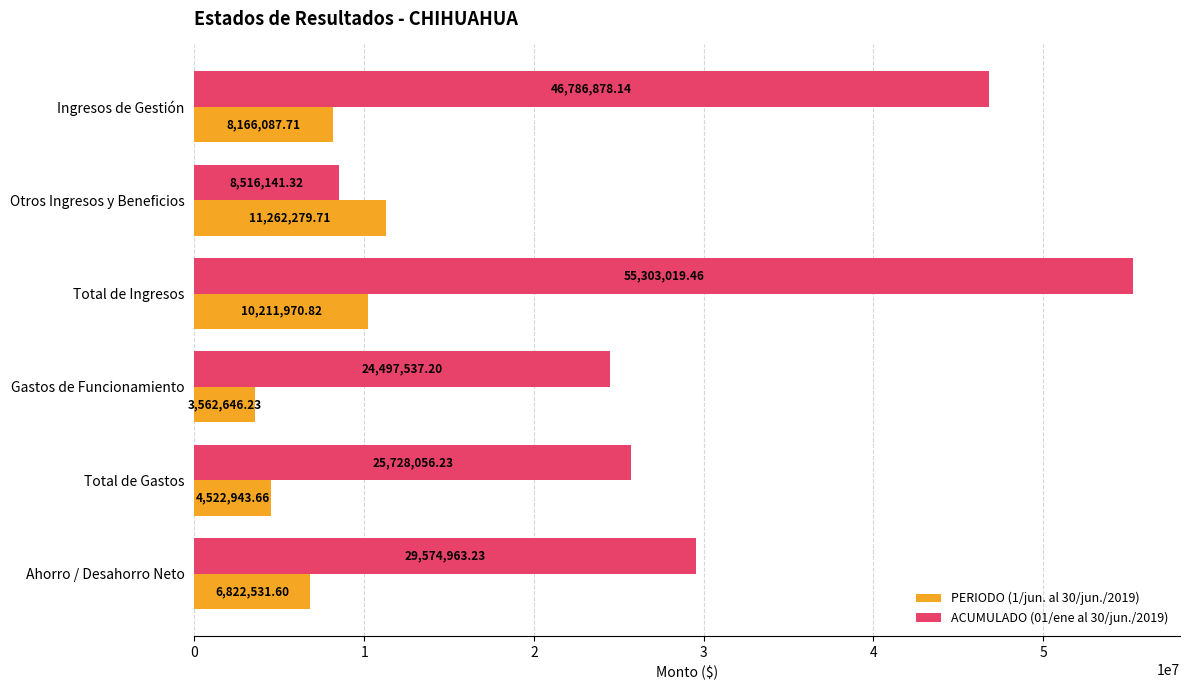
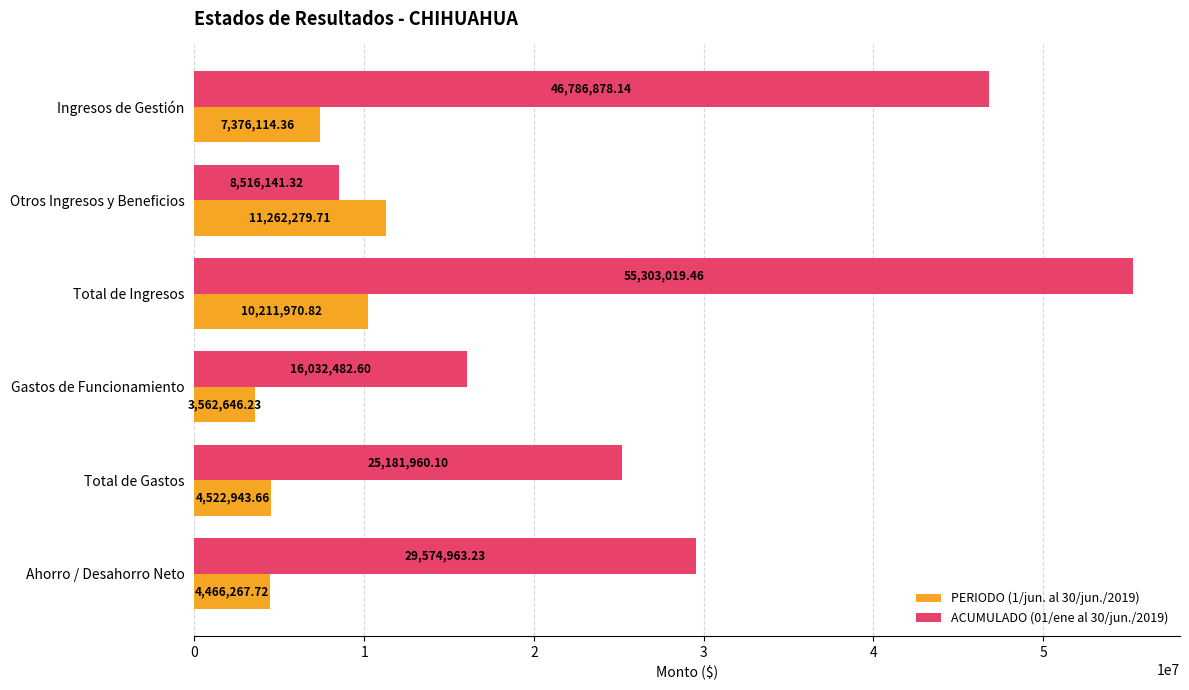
  {
    "PERIODO (1/jun. al 30/jun./2019)": {
-     "Ingresos de Gestión": "8,166,087.71",
+     "Ingresos de Gestión": "7,376,114.36",
      "Otros Ingresos y Beneficios": "11,262,279.71",
      "Total de Ingresos": "10,211,970.82",
      "Gastos de Funcionamiento": "3,562,646.23",
      "Total de Gastos": "4,522,943.66",
-     "Ahorro / Desahorro Neto": "6,822,531.60"
+     "Ahorro / Desahorro Neto": "4,466,267.72"
    },
    "ACUMULADO (01/ene al 30/jun./2019)": {
      "Ingresos de Gestión": "46,786,878.14",
      "Otros Ingresos y Beneficios": "8,516,141.32",
      "Total de Ingresos": "55,303,019.46",
-     "Gastos de Funcionamiento": "24,497,537.20",
-     "Total de Gastos": "25,728,056.23",
+     "Gastos de Funcionamiento": "16,032,482.60",
+     "Total de Gastos": "25,181,960.10",
      "Ahorro / Desahorro Neto": "29,574,963.23"
    }
  }
